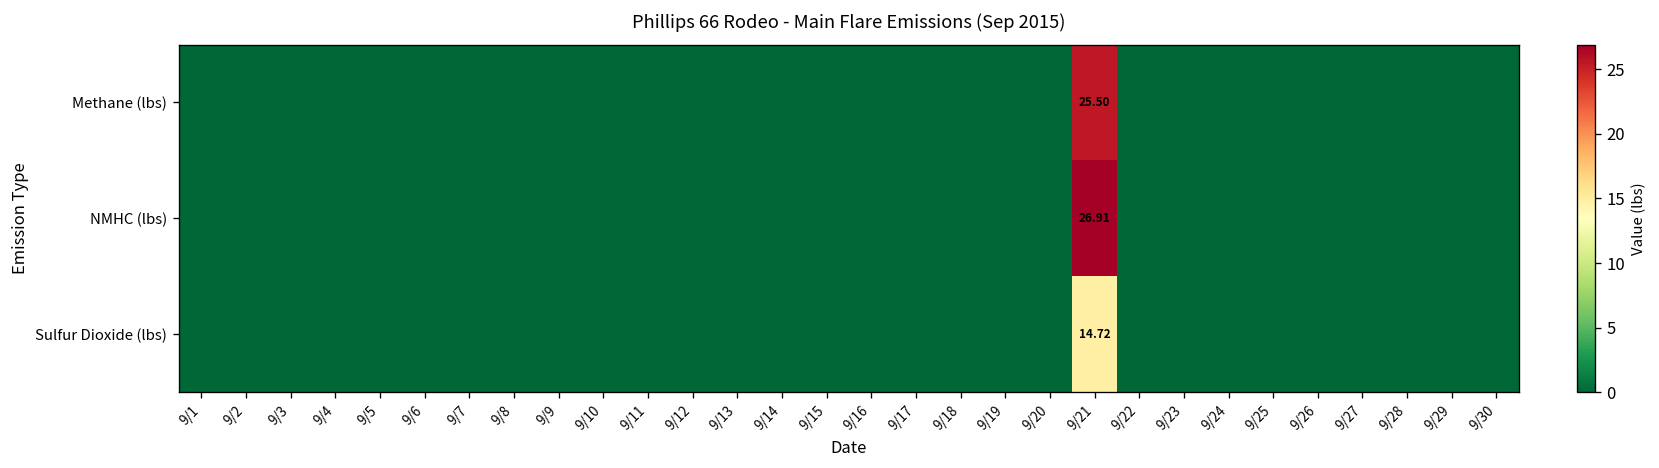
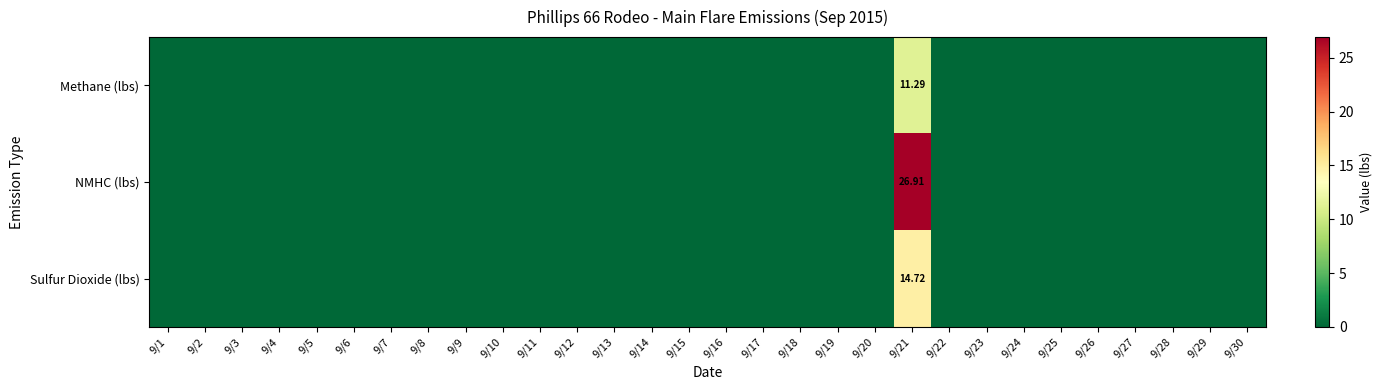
  {
    "Methane (lbs)": {
-     "9/21": 25.50
+     "9/21": 11.29
    },
    "NMHC (lbs)": {
      "9/21": 26.91
    },
    "Sulfur Dioxide (lbs)": {
      "9/21": 14.72
    }
  }
